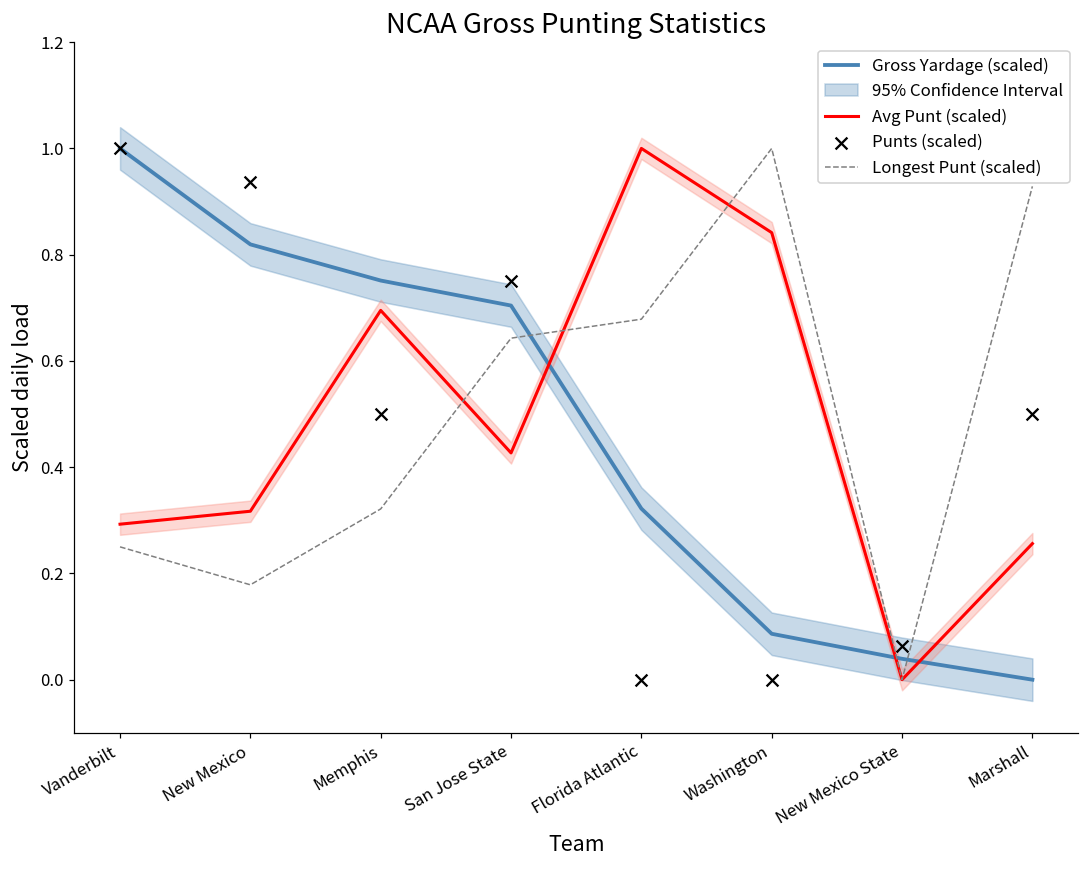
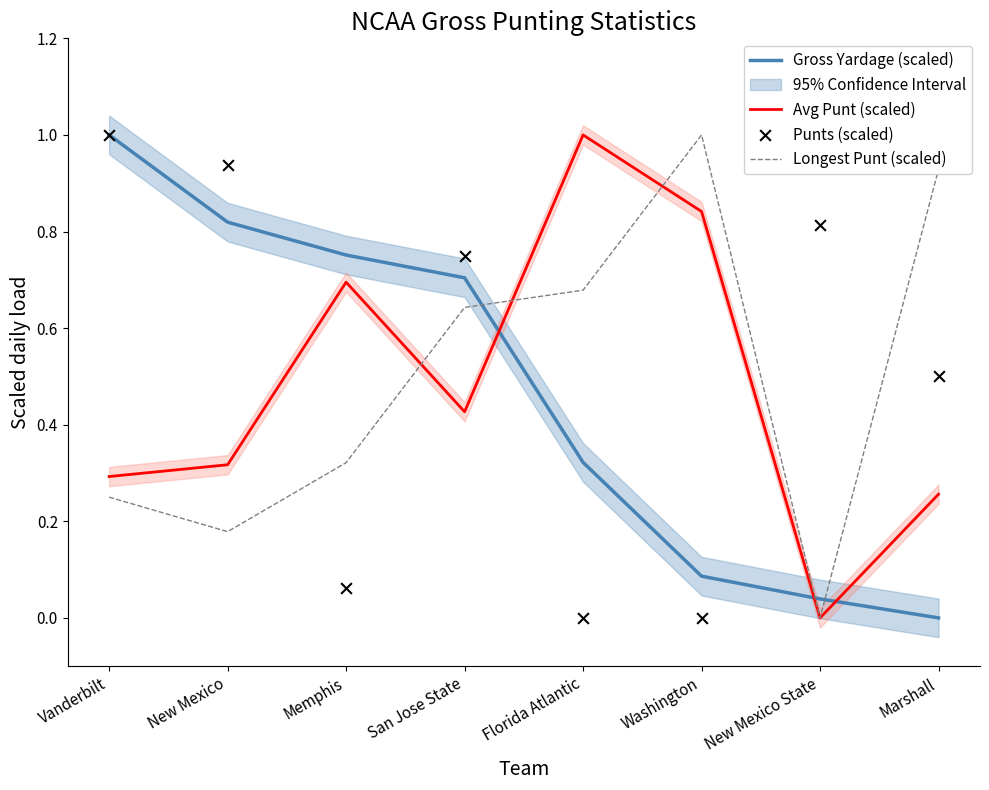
  {
    "Avg Punt (scaled)": {
      "Vanderbilt": 0.29,
      "New Mexico": 0.32,
      "Memphis": 0.70,
      "San Jose State": 0.43,
      "Florida Atlantic": 1.00,
      "Washington": 0.84,
      "Marshall": 0.26
    },
    "Longest Punt (scaled)": {
      "Vanderbilt": 0.25,
      "New Mexico": 0.18,
      "Memphis": 0.32,
      "San Jose State": 0.64,
      "Florida Atlantic": 0.68,
      "Washington": 1.00
    },
    "Punts (scaled)": {
-     "Memphis": 0.50,
-     "New Mexico State": 0.06
+     "Memphis": 0.06,
+     "New Mexico State": 0.81
    }
  }
